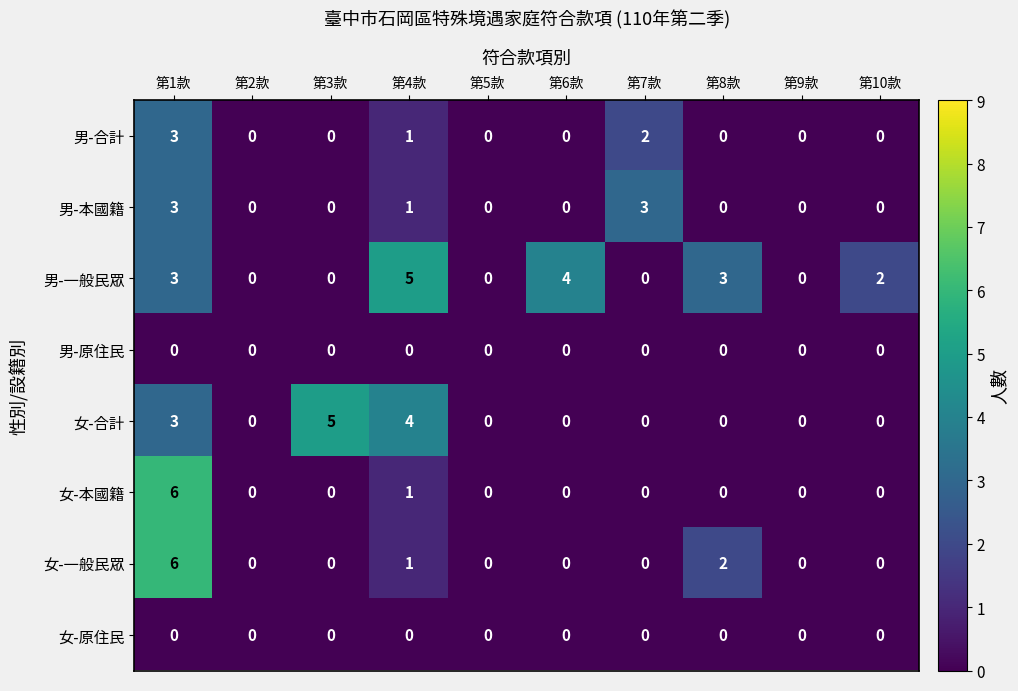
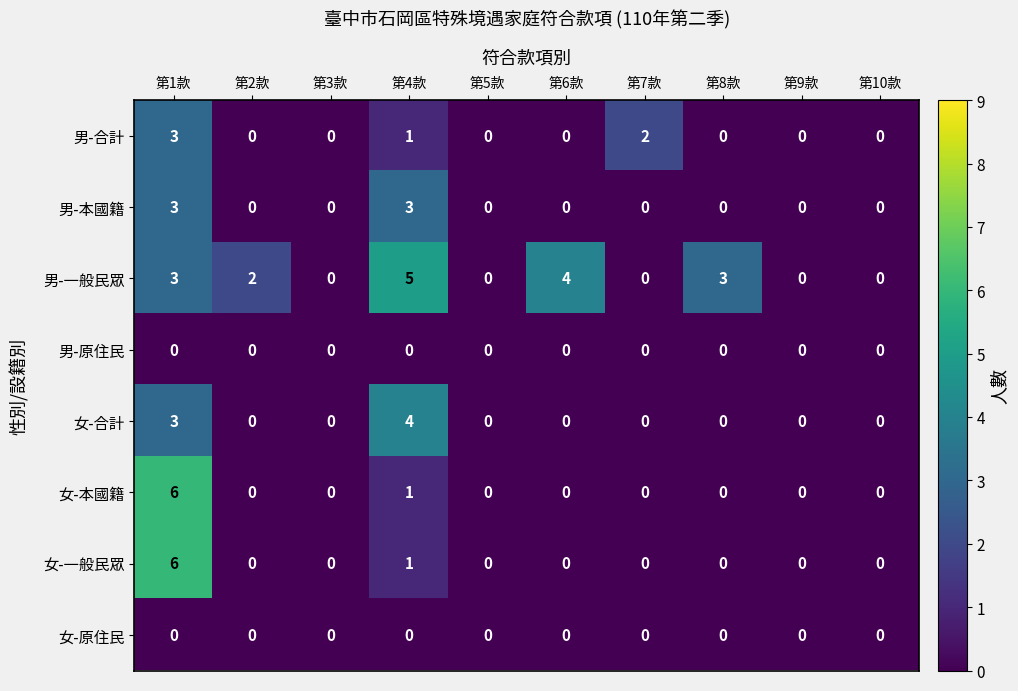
  {
    "男-合計": {
      "第1款": 3,
      "第2款": 0,
      "第3款": 0,
      "第4款": 1,
      "第5款": 0,
      "第6款": 0,
      "第7款": 2,
      "第8款": 0,
      "第9款": 0,
      "第10款": 0
    },
    "男-本國籍": {
      "第1款": 3,
      "第2款": 0,
      "第3款": 0,
-     "第4款": 1,
+     "第4款": 3,
      "第5款": 0,
      "第6款": 0,
-     "第7款": 3,
+     "第7款": 0,
      "第8款": 0,
      "第9款": 0,
      "第10款": 0
    },
    "男-一般民眾": {
      "第1款": 3,
-     "第2款": 0,
+     "第2款": 2,
      "第3款": 0,
      "第4款": 5,
      "第5款": 0,
      "第6款": 4,
      "第7款": 0,
      "第8款": 3,
      "第9款": 0,
-     "第10款": 2
+     "第10款": 0
    },
    "男-原住民": {
      "第1款": 0,
      "第2款": 0,
      "第3款": 0,
      "第4款": 0,
      "第5款": 0,
      "第6款": 0,
      "第7款": 0,
      "第8款": 0,
      "第9款": 0,
      "第10款": 0
    },
    "女-合計": {
      "第1款": 3,
      "第2款": 0,
-     "第3款": 5,
+     "第3款": 0,
      "第4款": 4,
      "第5款": 0,
      "第6款": 0,
      "第7款": 0,
      "第8款": 0,
      "第9款": 0,
      "第10款": 0
    },
    "女-本國籍": {
      "第1款": 6,
      "第2款": 0,
      "第3款": 0,
      "第4款": 1,
      "第5款": 0,
      "第6款": 0,
      "第7款": 0,
      "第8款": 0,
      "第9款": 0,
      "第10款": 0
    },
    "女-一般民眾": {
      "第1款": 6,
      "第2款": 0,
      "第3款": 0,
      "第4款": 1,
      "第5款": 0,
      "第6款": 0,
      "第7款": 0,
-     "第8款": 2,
+     "第8款": 0,
      "第9款": 0,
      "第10款": 0
    },
    "女-原住民": {
      "第1款": 0,
      "第2款": 0,
      "第3款": 0,
      "第4款": 0,
      "第5款": 0,
      "第6款": 0,
      "第7款": 0,
      "第8款": 0,
      "第9款": 0,
      "第10款": 0
    }
  }
